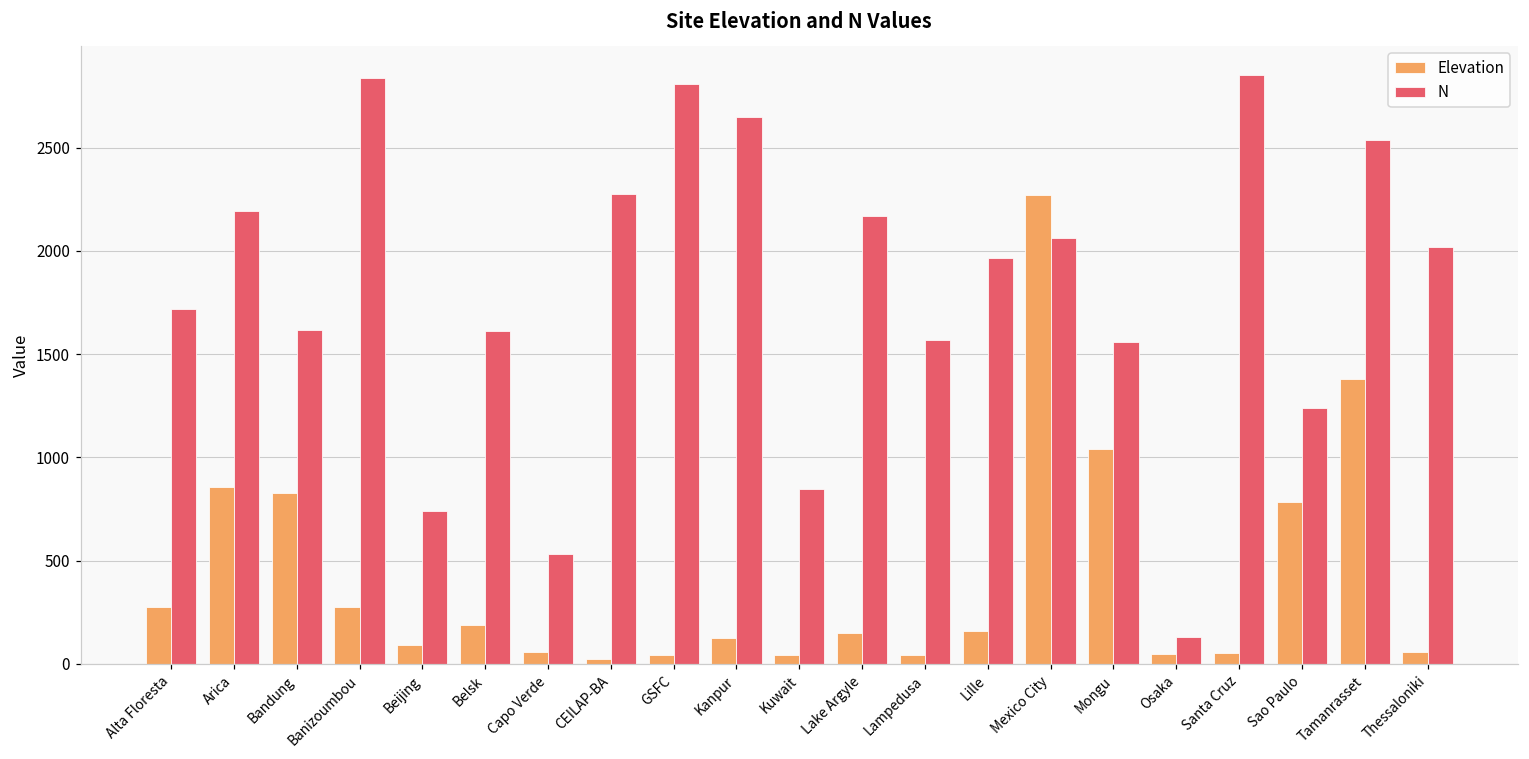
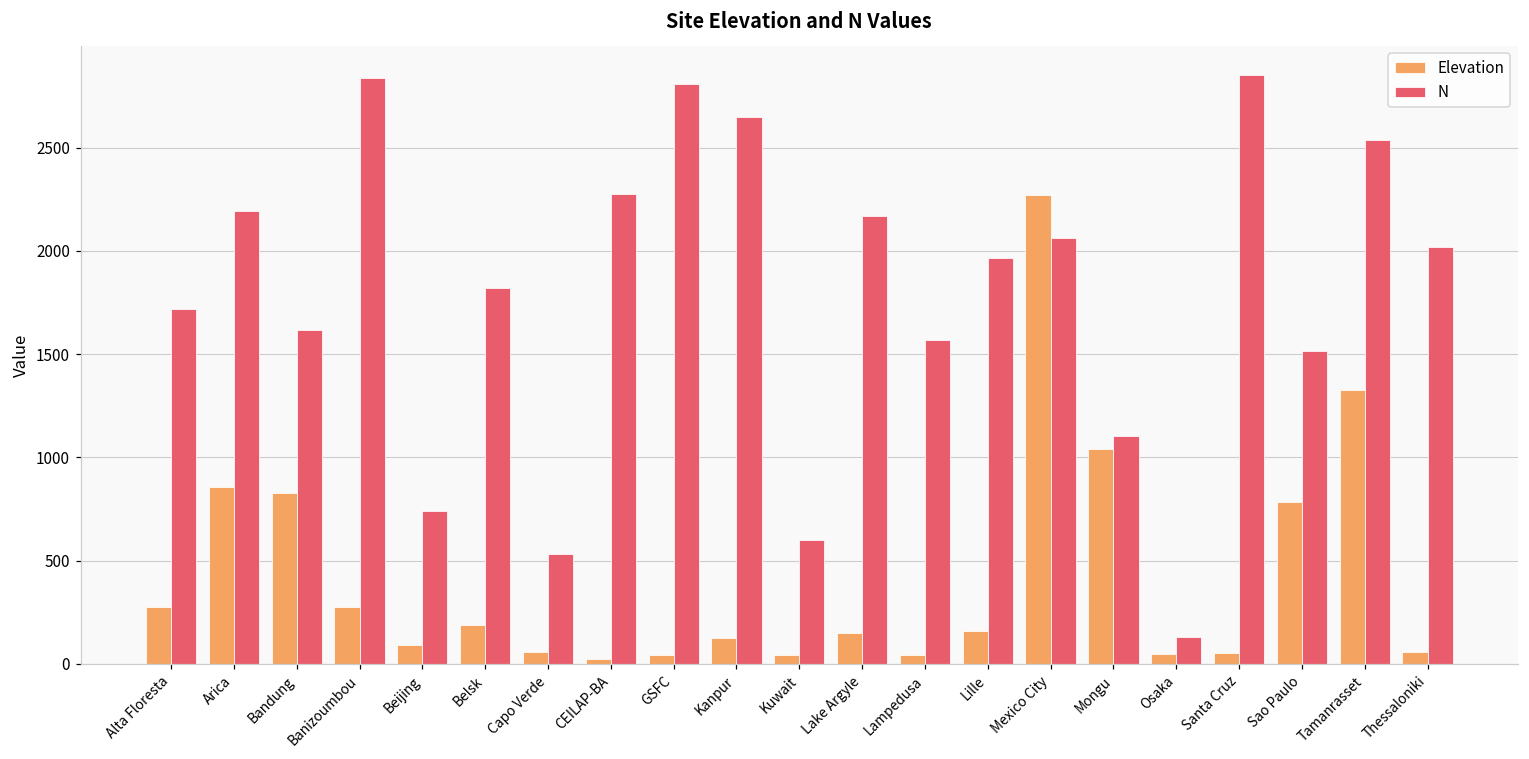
  {
    "Elevation": {
      "Alta Floresta": 280,
      "Arica": 860,
      "Bandung": 830,
      "Banizoumbou": 270,
      "Beijing": 90,
      "Belsk": 190,
      "Capo Verde": 60,
      "CEILAP-BA": 30,
      "GSFC": 40,
      "Kanpur": 120,
      "Kuwait": 40,
      "Lake Argyle": 150,
      "Lampedusa": 50,
      "Lille": 160,
      "Mexico City": 2270,
      "Mongu": 1040,
      "Osaka": 50,
      "Santa Cruz": 50,
      "Sao Paulo": 790,
-     "Tamanrasset": 1380,
+     "Tamanrasset": 1330,
      "Thessaloniki": 60
    },
    "N": {
      "Alta Floresta": 1720,
      "Arica": 2190,
      "Bandung": 1620,
      "Banizoumbou": 2840,
      "Beijing": 740,
-     "Belsk": 1610,
+     "Belsk": 1820,
      "Capo Verde": 530,
      "CEILAP-BA": 2280,
      "GSFC": 2810,
      "Kanpur": 2650,
-     "Kuwait": 850,
+     "Kuwait": 600,
      "Lake Argyle": 2170,
      "Lampedusa": 1570,
      "Lille": 1970,
      "Mexico City": 2060,
-     "Mongu": 1560,
+     "Mongu": 1110,
      "Osaka": 130,
      "Santa Cruz": 2850,
-     "Sao Paulo": 1240,
+     "Sao Paulo": 1520,
      "Tamanrasset": 2540,
      "Thessaloniki": 2020
    }
  }
